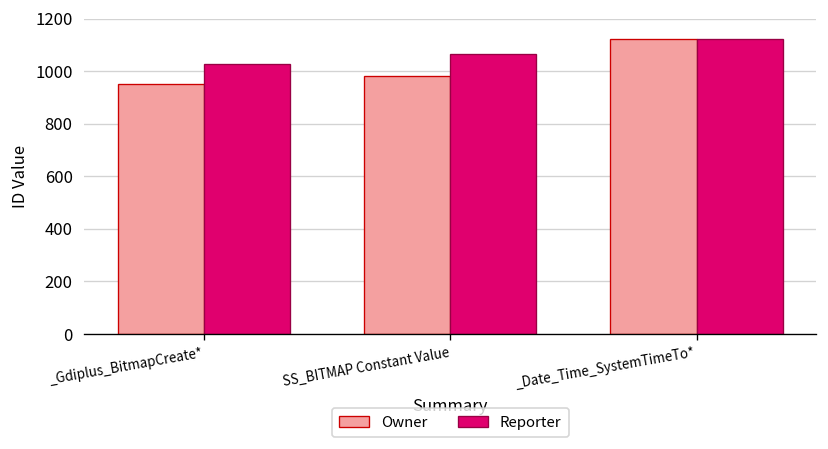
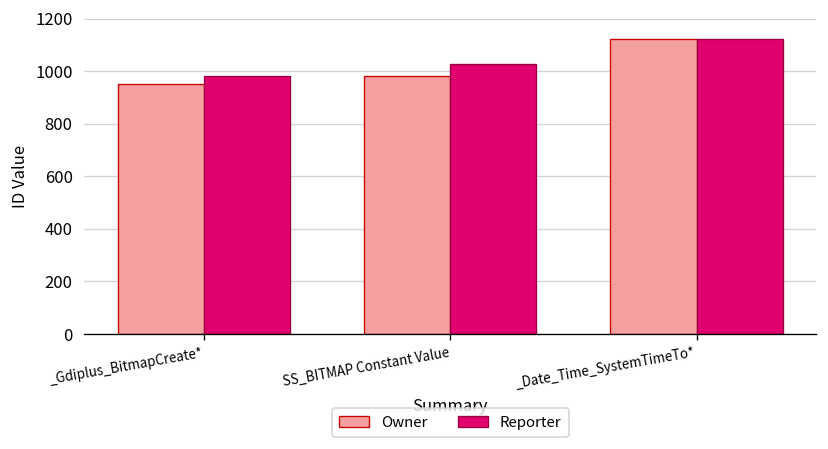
  {
    "Owner": {
      "_Gdiplus_BitmapCreate*": 950,
      "SS_BITMAP Constant Value": 980,
      "_Date_Time_SystemTimeTo*": 1120
    },
    "Reporter": {
-     "_Gdiplus_BitmapCreate*": 1030,
-     "SS_BITMAP Constant Value": 1070,
+     "_Gdiplus_BitmapCreate*": 980,
+     "SS_BITMAP Constant Value": 1030,
      "_Date_Time_SystemTimeTo*": 1120
    }
  }
